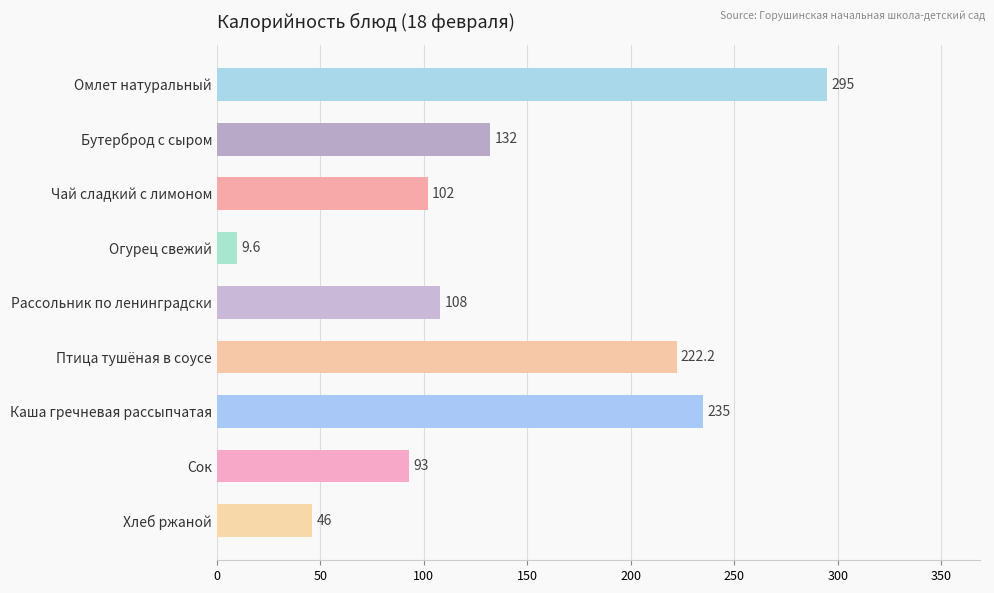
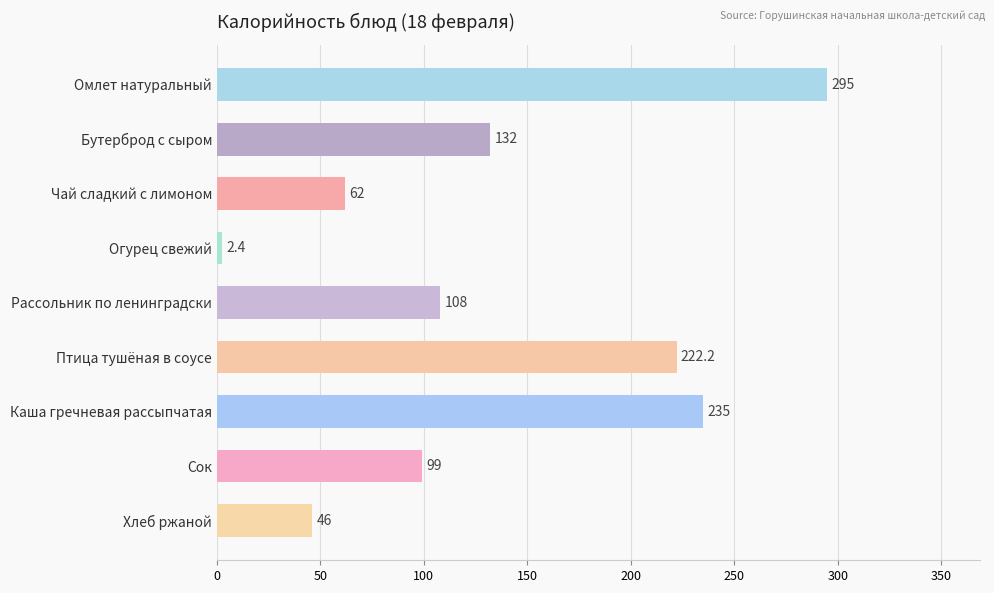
  {
    "Омлет натуральный": 295,
    "Бутерброд с сыром": 132,
-   "Чай сладкий с лимоном": 102,
-   "Огурец свежий": 9.6,
+   "Чай сладкий с лимоном": 62,
+   "Огурец свежий": 2.4,
    "Рассольник по ленинградски": 108,
    "Птица тушёная в соусе": 222.2,
    "Каша гречневая рассыпчатая": 235,
-   "Сок": 93,
+   "Сок": 99,
    "Хлеб ржаной": 46
  }
